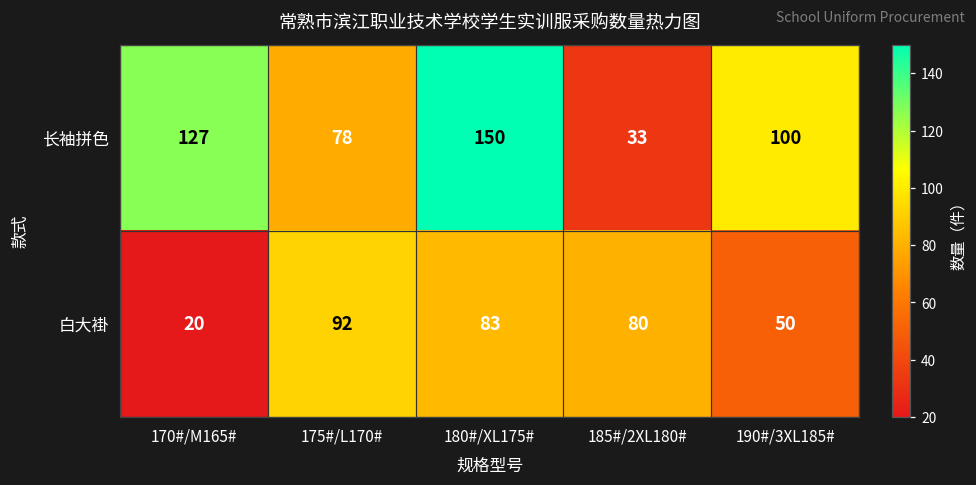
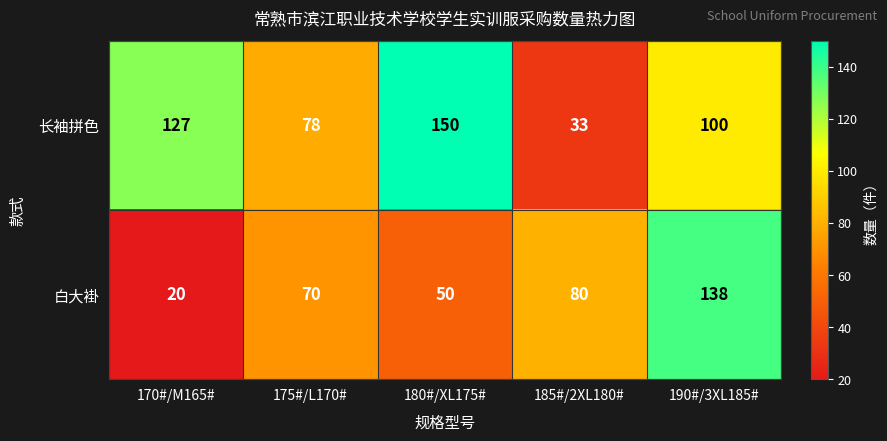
  {
    "长袖拼色": {
      "170#/M165#": 127,
      "175#/L170#": 78,
      "180#/XL175#": 150,
      "185#/2XL180#": 33,
      "190#/3XL185#": 100
    },
    "白大褂": {
      "170#/M165#": 20,
-     "175#/L170#": 92,
-     "180#/XL175#": 83,
+     "175#/L170#": 70,
+     "180#/XL175#": 50,
      "185#/2XL180#": 80,
-     "190#/3XL185#": 50
+     "190#/3XL185#": 138
    }
  }
